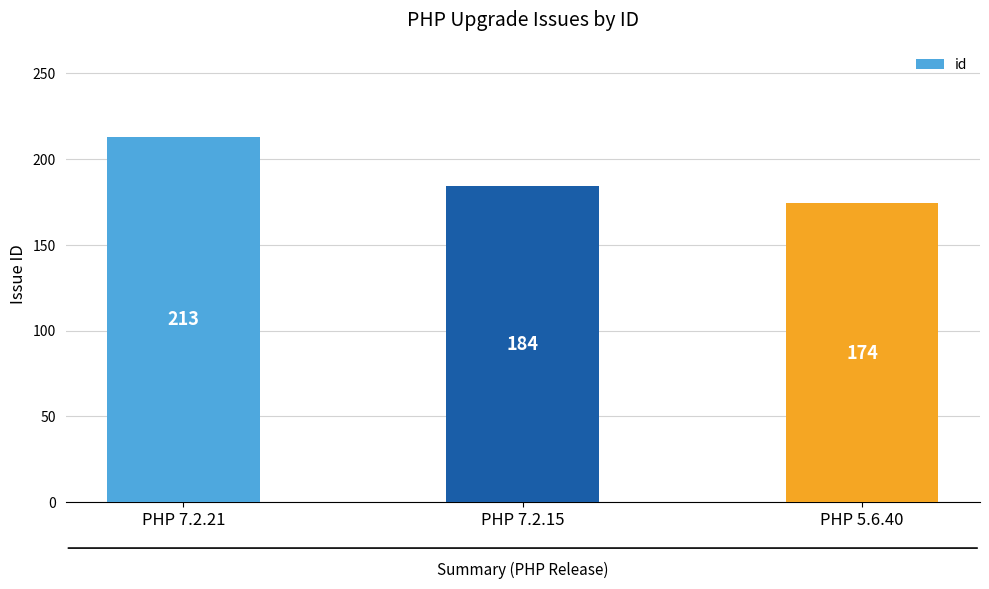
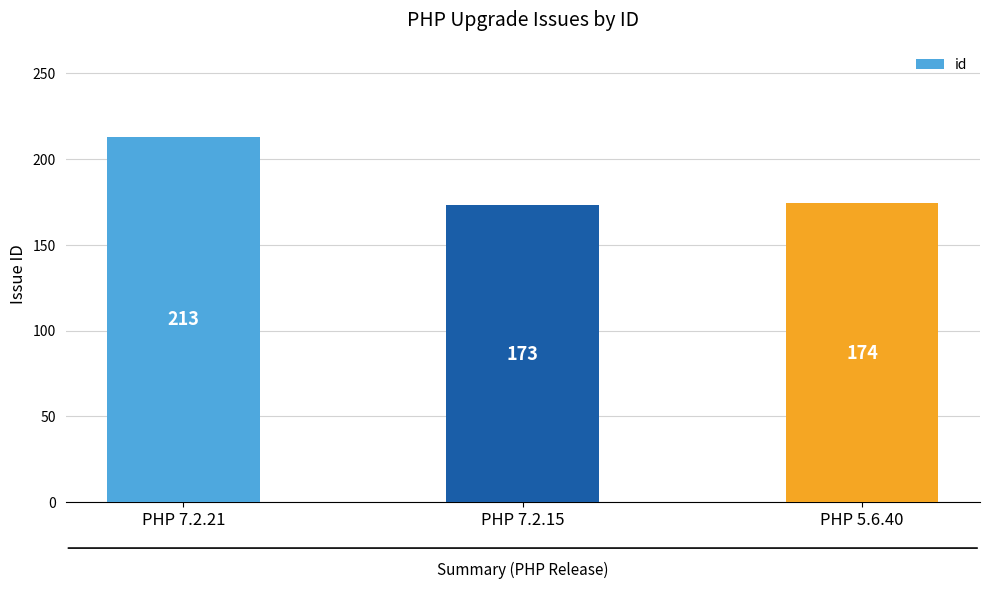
  {
    "PHP 7.2.21": 213,
-   "PHP 7.2.15": 184,
+   "PHP 7.2.15": 173,
    "PHP 5.6.40": 174
  }
